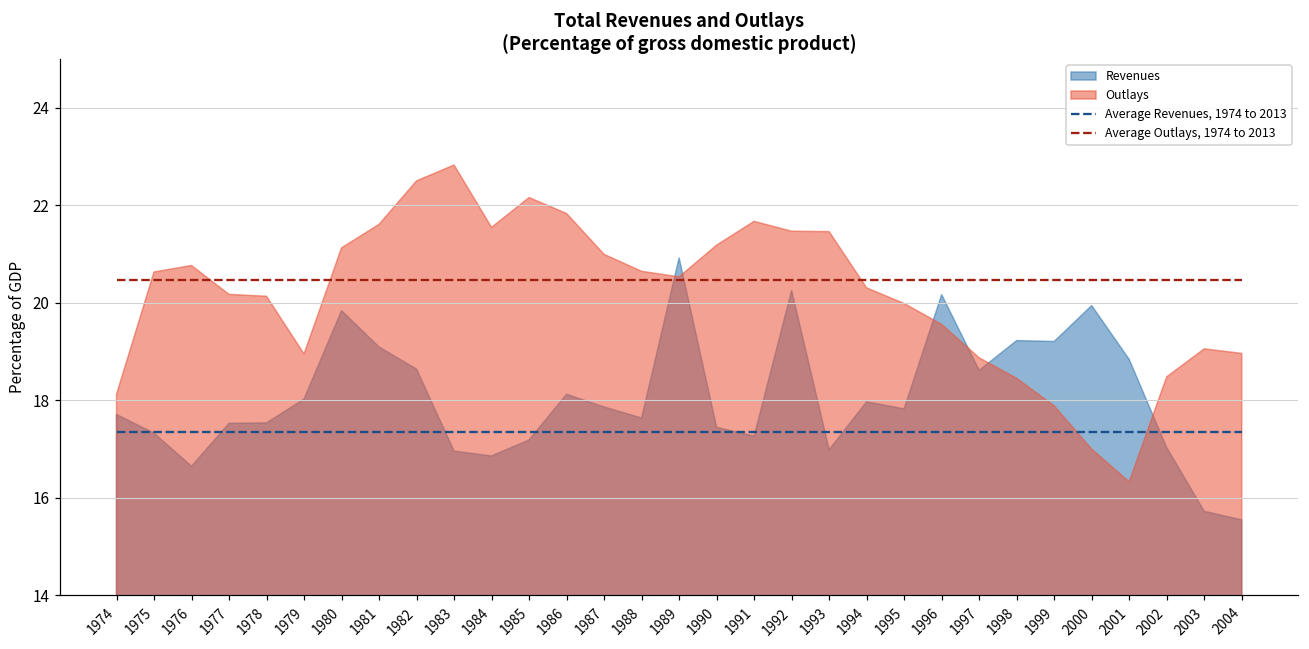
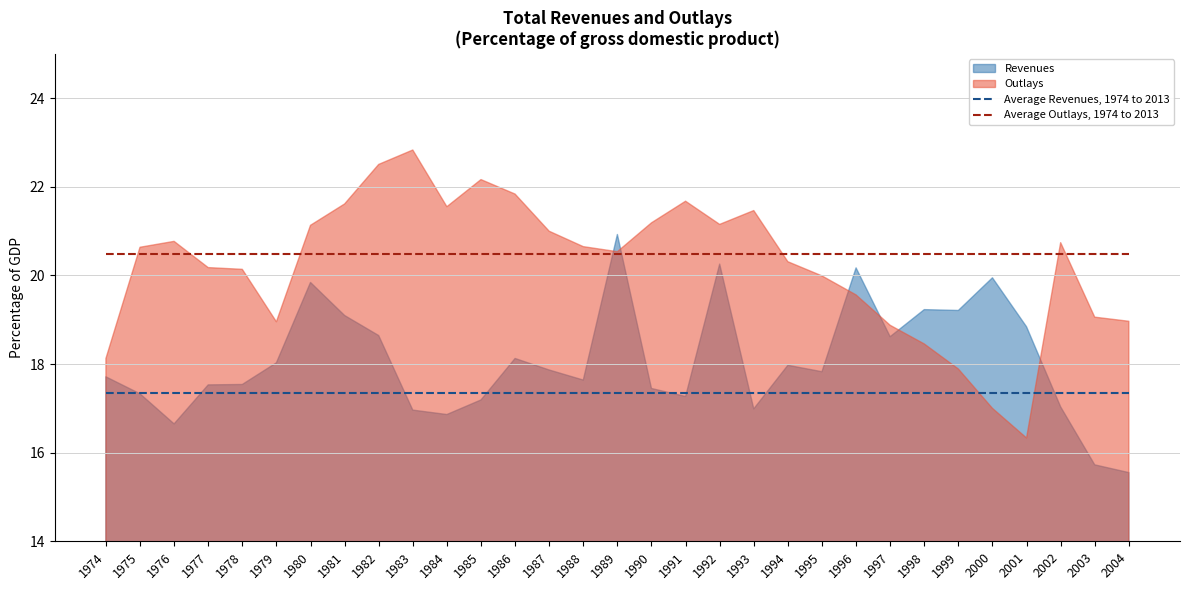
  {
    "Average Revenues, 1974 to 2013": {
      "1974": 17.4,
      "1976": 17.4,
      "1977": 17.4,
      "1978": 17.4,
      "1979": 17.4,
      "1980": 17.4,
      "1981": 17.4,
      "1982": 17.4,
      "1983": 17.4,
      "1984": 17.4,
      "1985": 17.4,
      "1986": 17.4,
      "1987": 17.4,
      "1988": 17.4,
      "1989": 17.4,
      "1990": 17.4,
      "1991": 17.4,
      "1992": 17.4,
      "1993": 17.4,
      "1994": 17.4,
      "1995": 17.4,
      "1996": 17.4,
      "1997": 17.4,
      "1998": 17.4,
      "1999": 17.4,
      "2000": 17.4,
      "2001": 17.4,
      "2002": 17.4,
      "2003": 17.4,
      "2004": 17.4
    },
    "Revenues": {
      "1974": 17.7,
      "1976": 16.6,
      "1977": 17.5,
      "1978": 17.5,
      "1979": 18.0,
      "1980": 19.8,
      "1981": 19.1,
      "1982": 18.6,
      "1983": 17.0,
      "1984": 16.9,
      "1985": 17.2,
      "1986": 18.1,
      "1987": 17.9,
      "1988": 17.6,
      "1989": 20.9,
      "1990": 17.4,
      "1991": 17.3,
      "1992": 20.3,
      "1993": 17.0,
      "1994": 18.0,
      "1995": 17.8,
      "1996": 20.2,
      "1997": 18.6,
      "1998": 19.2,
      "1999": 19.2,
      "2000": 19.9,
      "2001": 18.8,
      "2002": 17.0,
      "2003": 15.7,
      "2004": 15.6
    },
    "Average Outlays, 1974 to 2013": {
      "1974": 20.5,
      "1975": 20.5,
      "1976": 20.5,
      "1977": 20.5,
      "1978": 20.5,
      "1979": 20.5,
      "1980": 20.5,
      "1981": 20.5,
      "1982": 20.5,
      "1983": 20.5,
      "1984": 20.5,
      "1985": 20.5,
      "1986": 20.5,
      "1987": 20.5,
      "1988": 20.5,
      "1989": 20.5,
      "1990": 20.5,
      "1991": 20.5,
      "1992": 20.5,
      "1993": 20.5,
      "1994": 20.5,
      "1995": 20.5,
      "1996": 20.5,
      "1997": 20.5,
      "1998": 20.5,
      "1999": 20.5,
      "2000": 20.5,
      "2001": 20.5,
      "2002": 20.5,
      "2003": 20.5,
      "2004": 20.5
    },
    "Outlays": {
      "1974": 18.1,
      "1975": 20.6,
      "1976": 20.8,
      "1977": 20.2,
      "1978": 20.1,
      "1979": 19.0,
      "1980": 21.1,
      "1981": 21.6,
      "1982": 22.5,
      "1983": 22.8,
      "1984": 21.5,
      "1985": 22.2,
      "1986": 21.8,
      "1987": 21.0,
      "1988": 20.6,
      "1989": 20.5,
      "1990": 21.2,
      "1991": 21.7,
-     "1992": 21.5,
+     "1992": 21.2,
      "1993": 21.5,
      "1994": 20.3,
      "1995": 20.0,
      "1996": 19.6,
      "1997": 18.9,
      "1998": 18.5,
      "1999": 17.9,
      "2000": 17.0,
      "2001": 16.3,
-     "2002": 18.5,
+     "2002": 20.7,
      "2003": 19.1,
      "2004": 19.0
    }
  }
